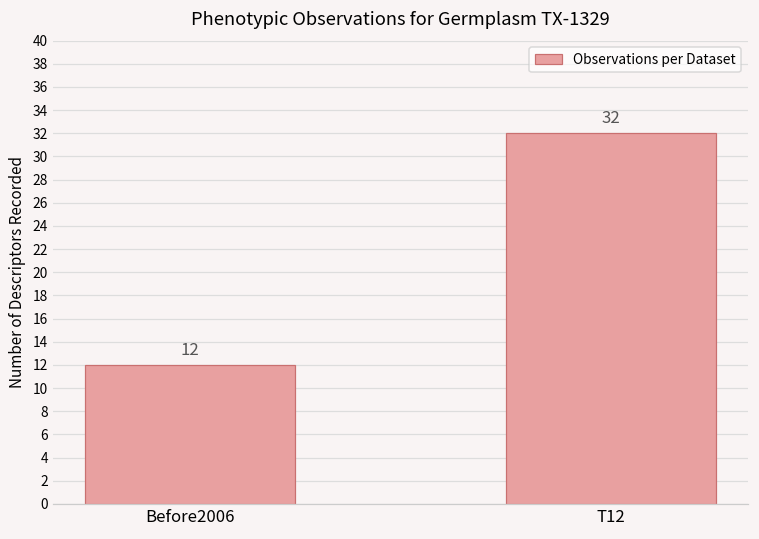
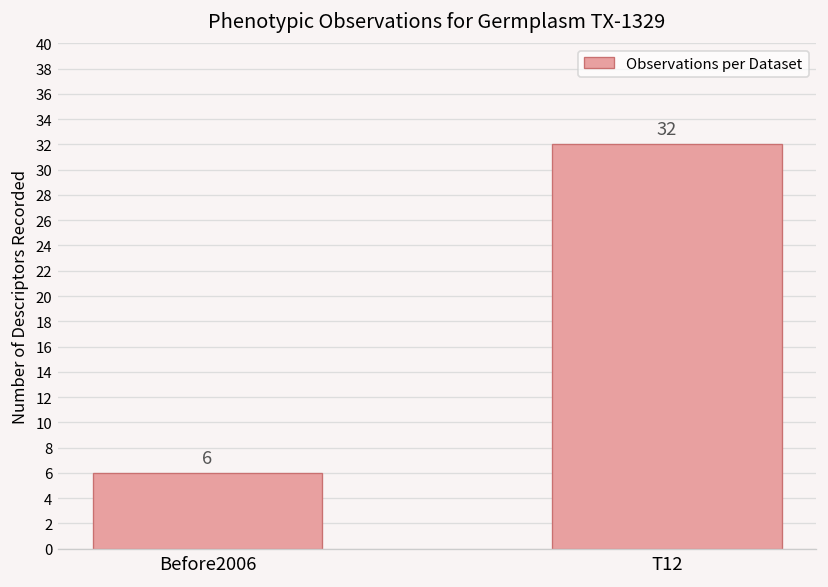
  {
-   "Before2006": 12,
+   "Before2006": 6,
    "T12": 32
  }
